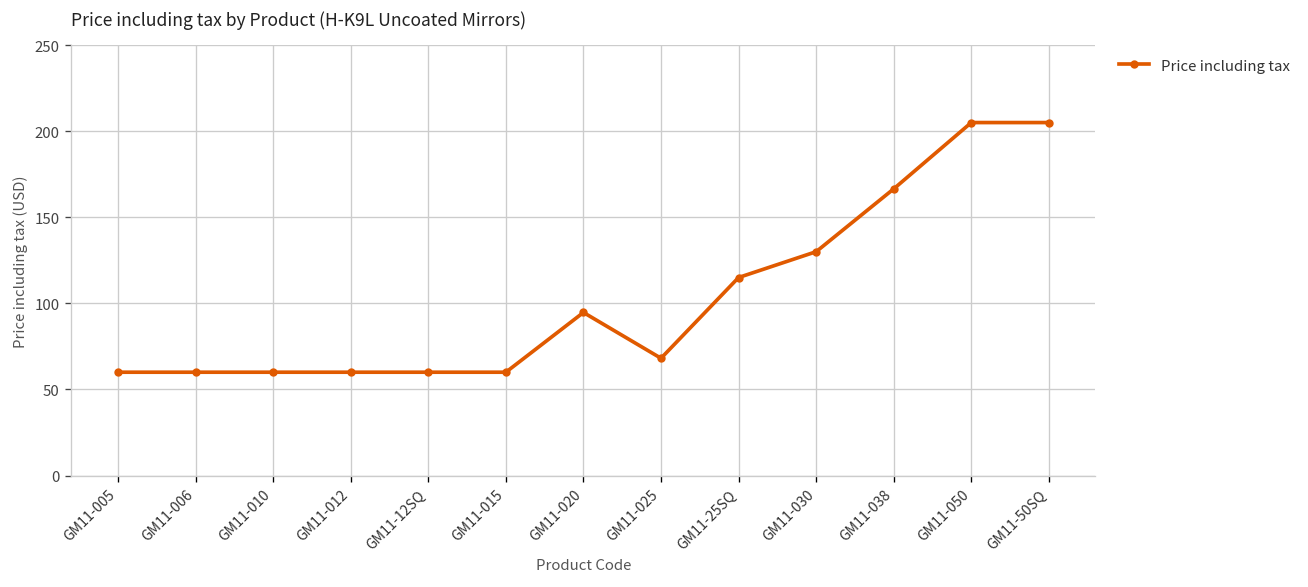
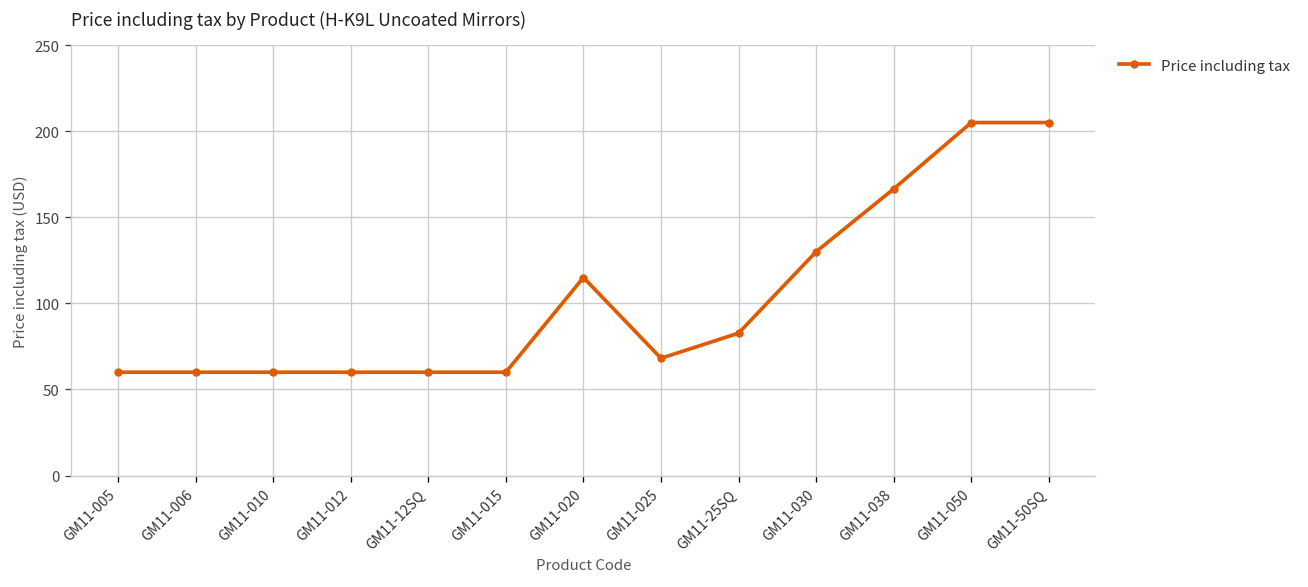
  {
    "GM11-005": 60,
    "GM11-006": 60,
    "GM11-010": 60,
    "GM11-012": 60,
    "GM11-12SQ": 60,
    "GM11-015": 60,
-   "GM11-020": 95,
+   "GM11-020": 115,
    "GM11-025": 68,
-   "GM11-25SQ": 115,
+   "GM11-25SQ": 83,
    "GM11-030": 130,
    "GM11-038": 167,
    "GM11-050": 205,
    "GM11-50SQ": 205
  }
